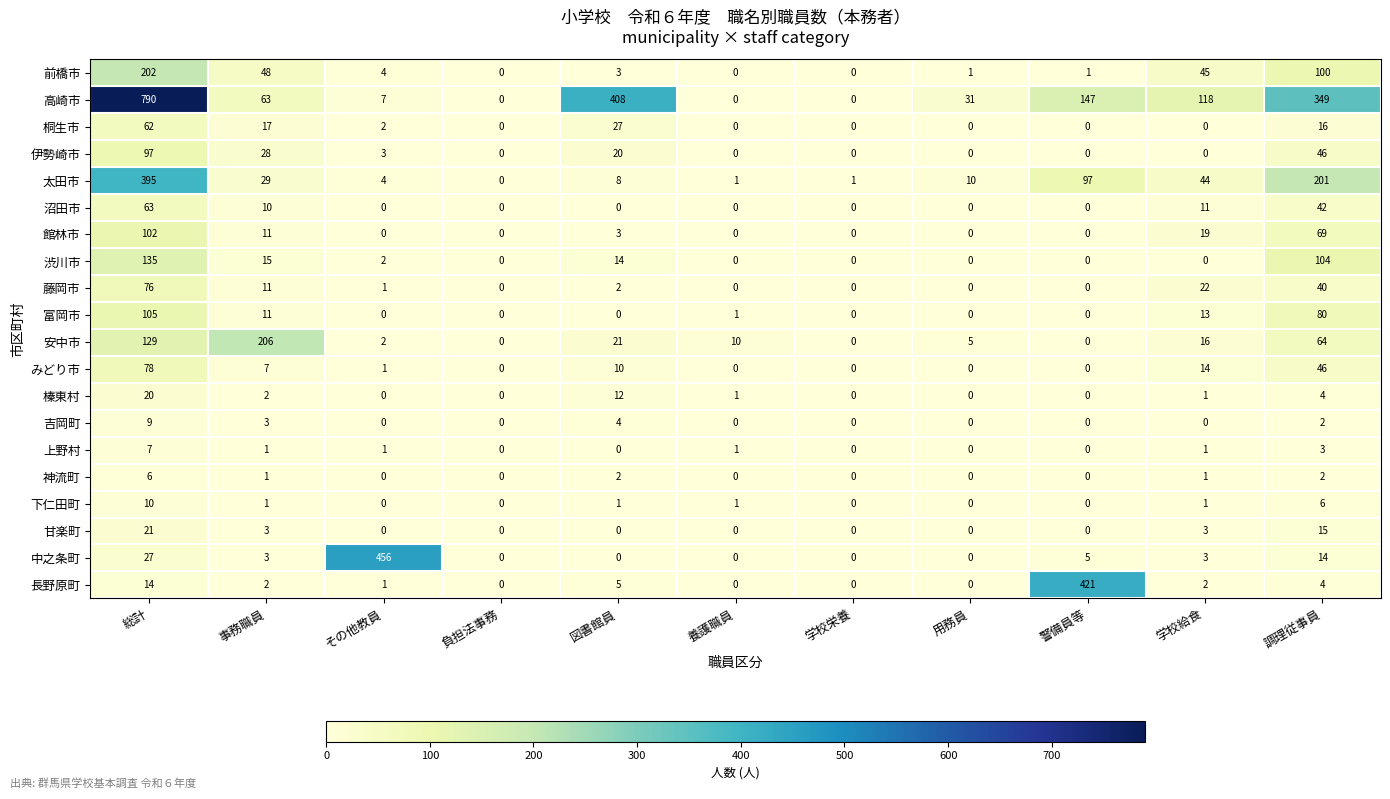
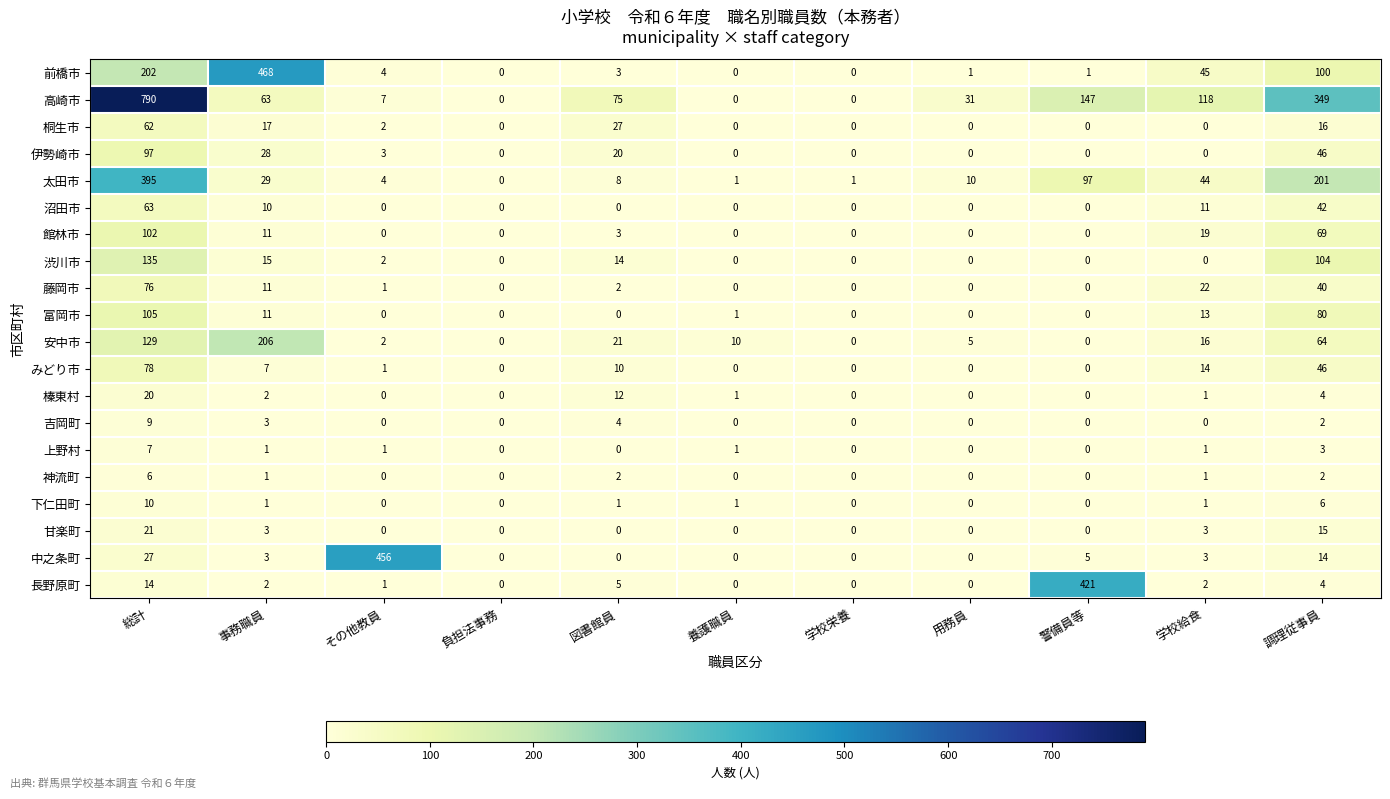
  {
    "前橋市": {
      "総計": 202,
-     "事務職員": 48,
+     "事務職員": 468,
      "その他教員": 4,
      "負担法事務": 0,
      "図書館員": 3,
      "養護職員": 0,
      "学校栄養": 0,
      "用務員": 1,
      "警備員等": 1,
      "学校給食": 45,
      "調理従事員": 100
    },
    "高崎市": {
      "総計": 790,
      "事務職員": 63,
      "その他教員": 7,
      "負担法事務": 0,
-     "図書館員": 408,
+     "図書館員": 75,
      "養護職員": 0,
      "学校栄養": 0,
      "用務員": 31,
      "警備員等": 147,
      "学校給食": 118,
      "調理従事員": 349
    }
  }
